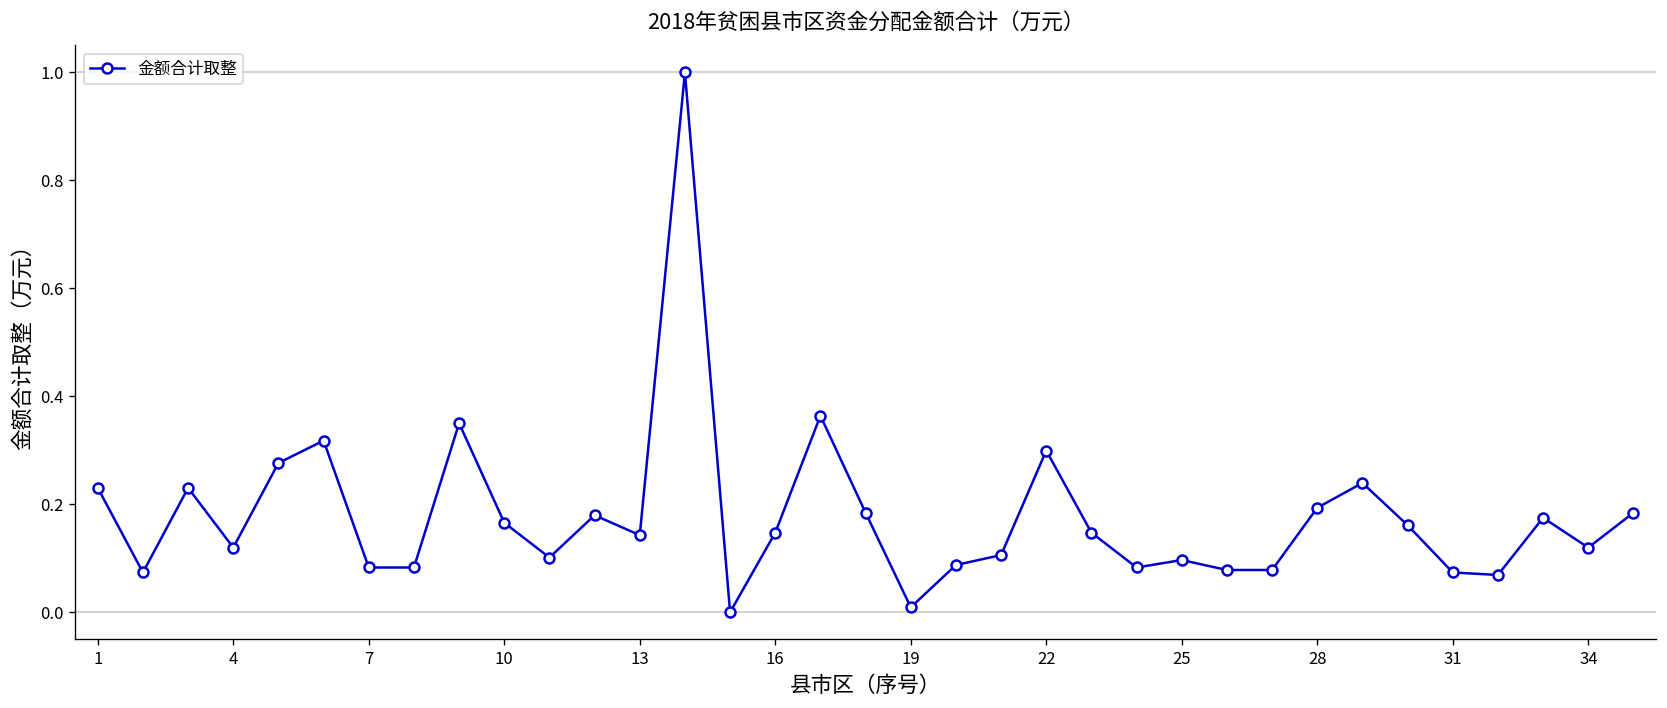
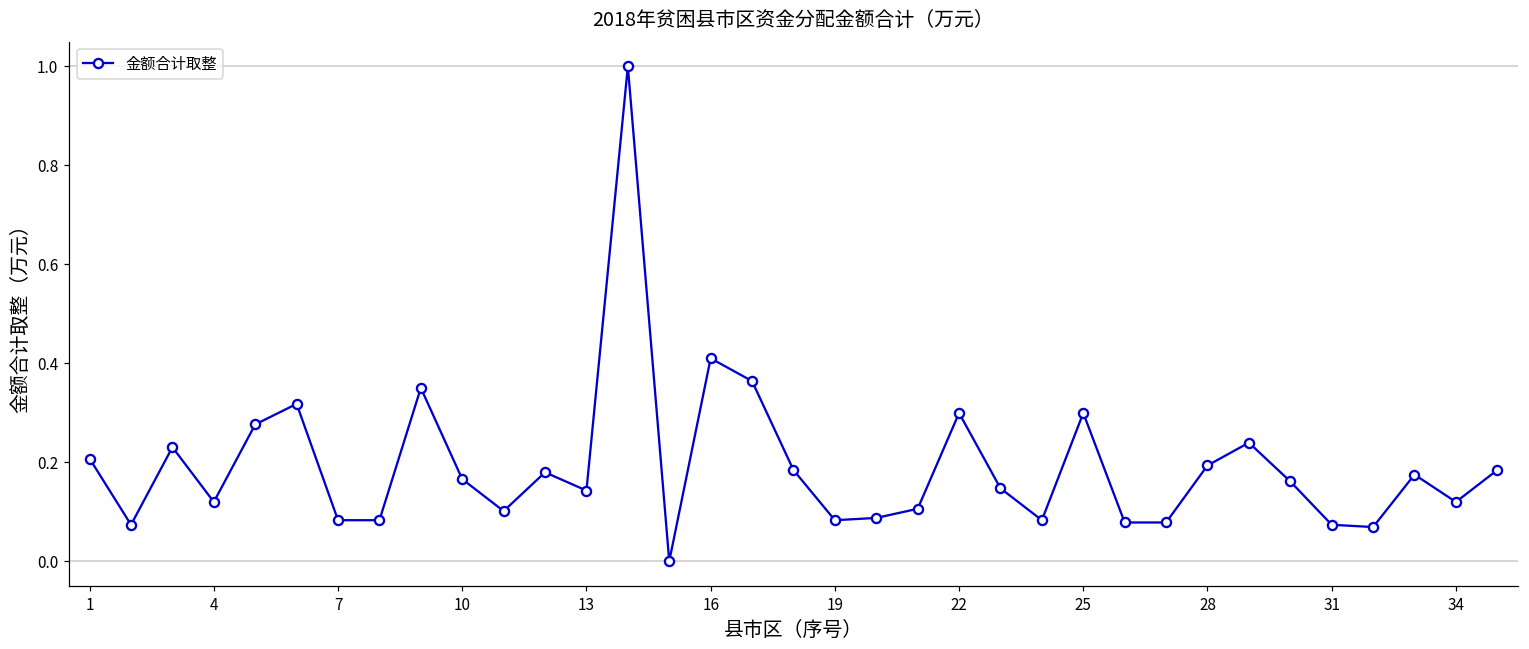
  {
-   "1": 0.23,
+   "1": 0.21,
    "4": 0.12,
    "7": 0.08,
    "10": 0.17,
    "13": 0.14,
-   "16": 0.15,
-   "19": 0.01,
+   "16": 0.41,
+   "19": 0.08,
    "22": 0.30,
-   "25": 0.10,
+   "25": 0.30,
    "28": 0.19,
    "31": 0.07,
    "34": 0.12
  }
